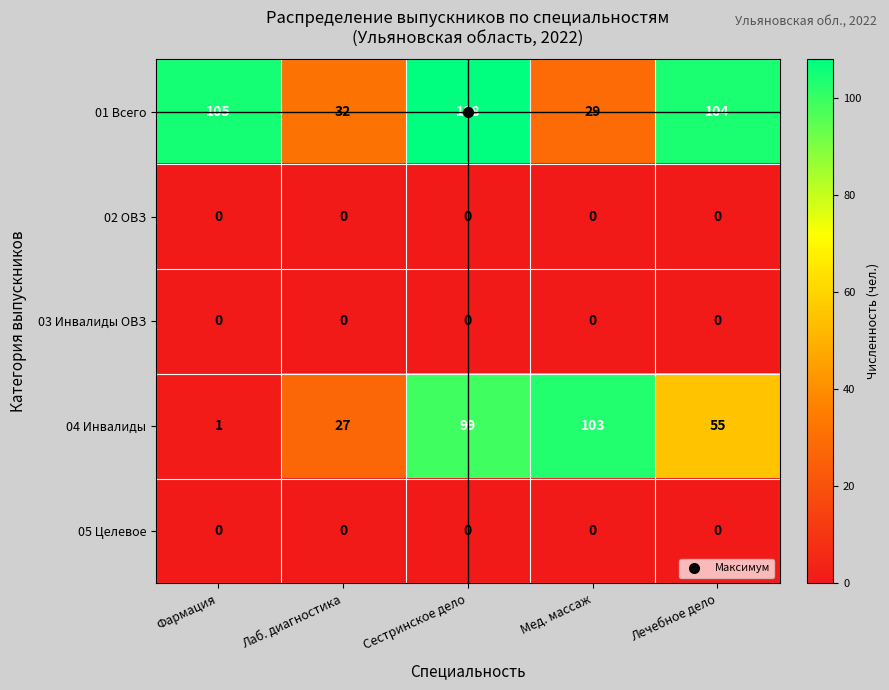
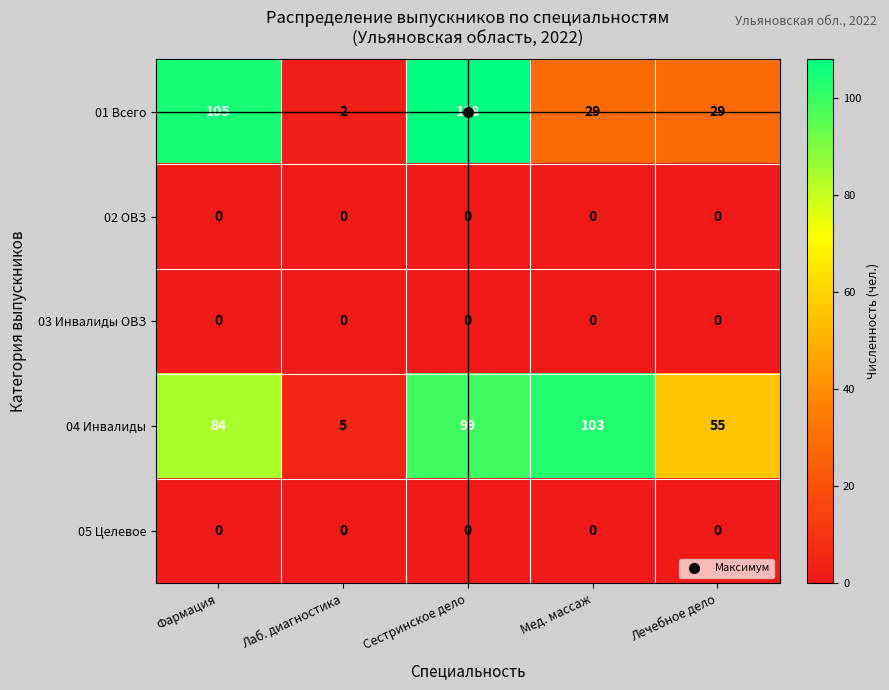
  {
    "01 Всего": {
      "Фармация": 105,
-     "Лаб. диагностика": 32,
+     "Лаб. диагностика": 2,
      "Мед. массаж": 29,
-     "Лечебное дело": 104
+     "Лечебное дело": 29
    },
    "02 ОВЗ": {
      "Фармация": 0,
      "Лаб. диагностика": 0,
      "Сестринское дело": 0,
      "Мед. массаж": 0,
      "Лечебное дело": 0
    },
    "03 Инвалиды ОВЗ": {
      "Фармация": 0,
      "Лаб. диагностика": 0,
      "Сестринское дело": 0,
      "Мед. массаж": 0,
      "Лечебное дело": 0
    },
    "04 Инвалиды": {
-     "Фармация": 1,
-     "Лаб. диагностика": 27,
+     "Фармация": 84,
+     "Лаб. диагностика": 5,
      "Сестринское дело": 99,
      "Мед. массаж": 103,
      "Лечебное дело": 55
    },
    "05 Целевое": {
      "Фармация": 0,
      "Лаб. диагностика": 0,
      "Сестринское дело": 0,
      "Мед. массаж": 0,
      "Лечебное дело": 0
    }
  }
